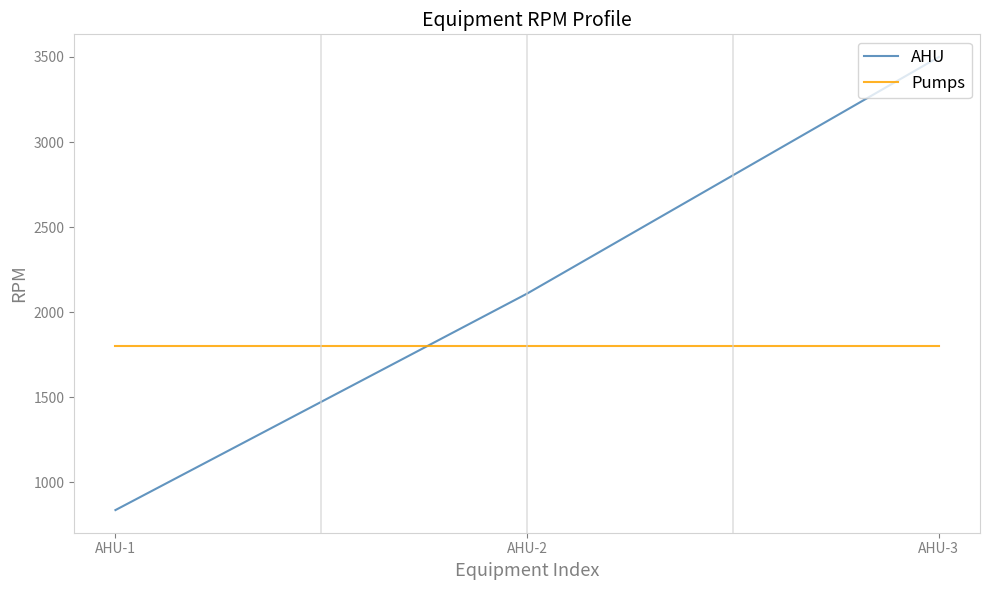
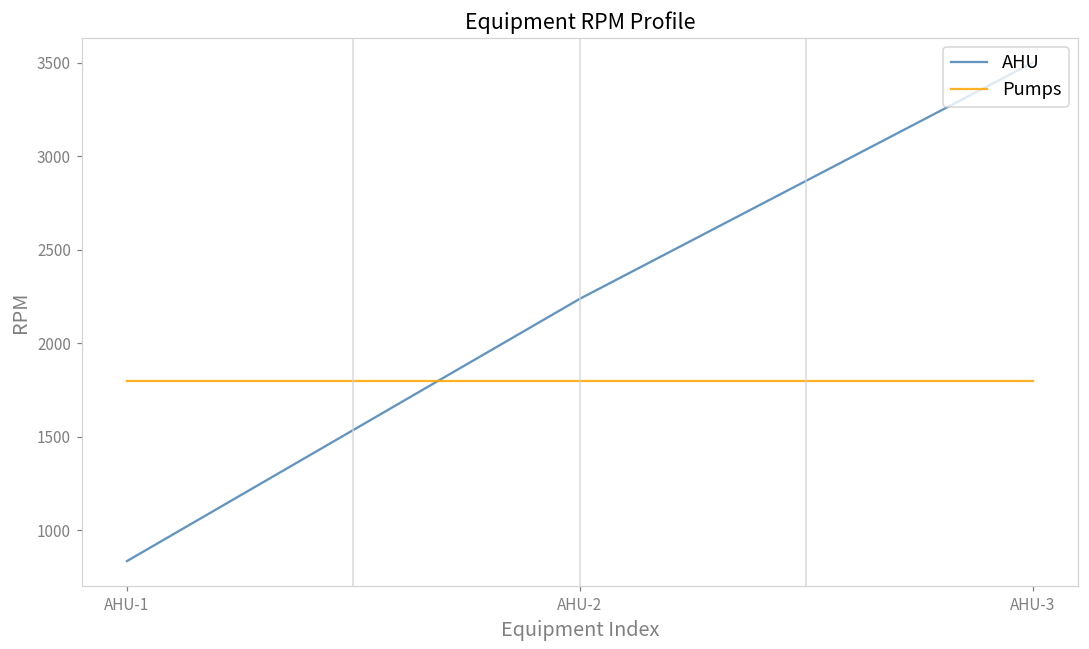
  {
    "AHU": {
      "AHU-1": 840,
-     "AHU-2": 2110
+     "AHU-2": 2240
    },
    "Pumps": {
      "AHU-1": 1800,
      "AHU-3": 1800
    }
  }
